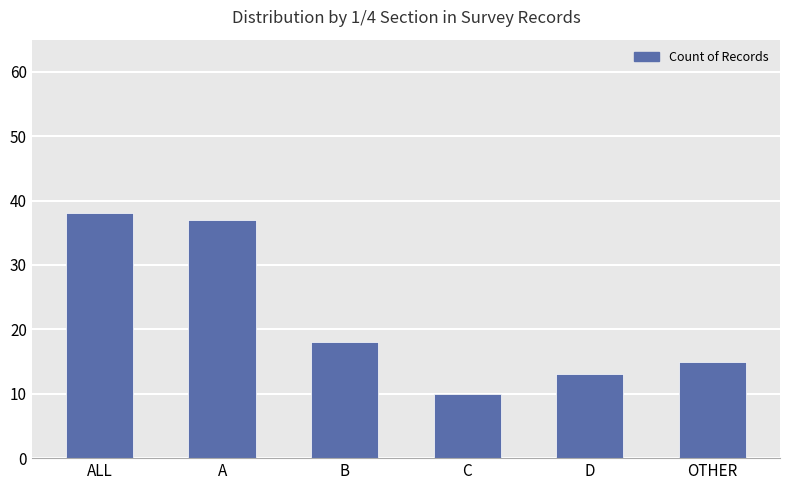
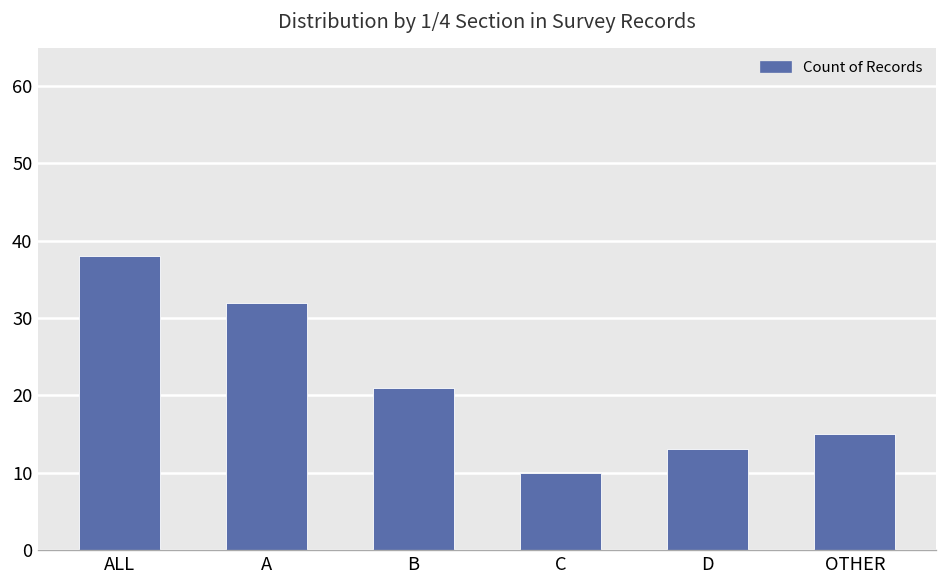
  {
    "ALL": 38,
-   "A": 37,
-   "B": 18,
+   "A": 32,
+   "B": 21,
    "C": 10,
    "D": 13,
    "OTHER": 15
  }
